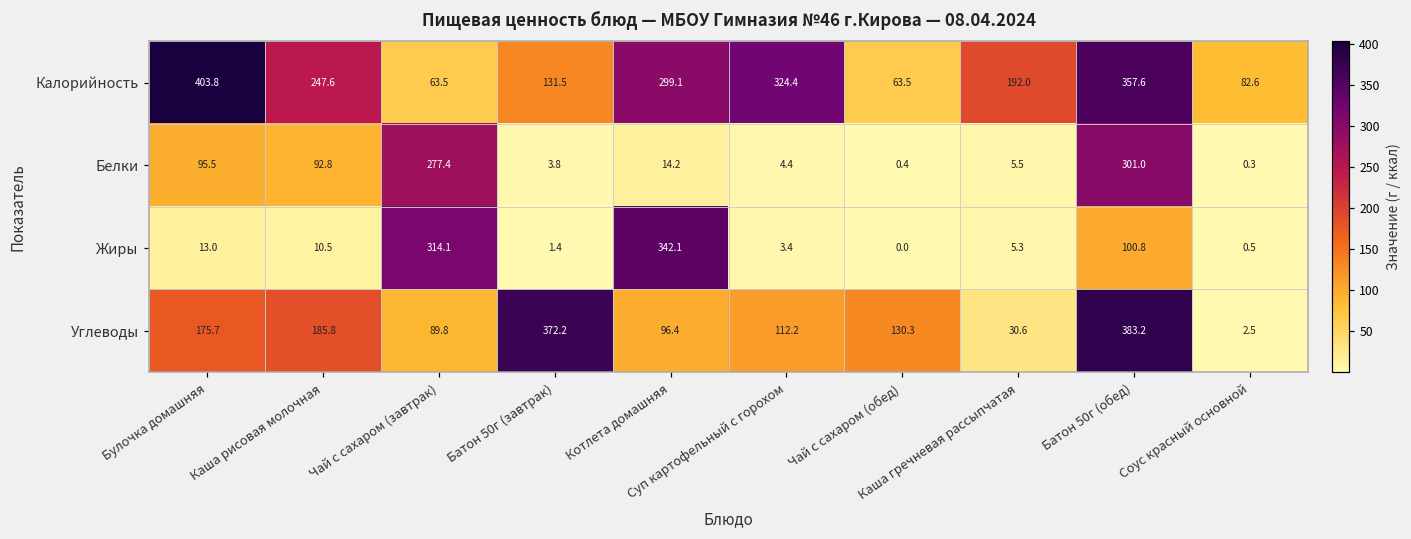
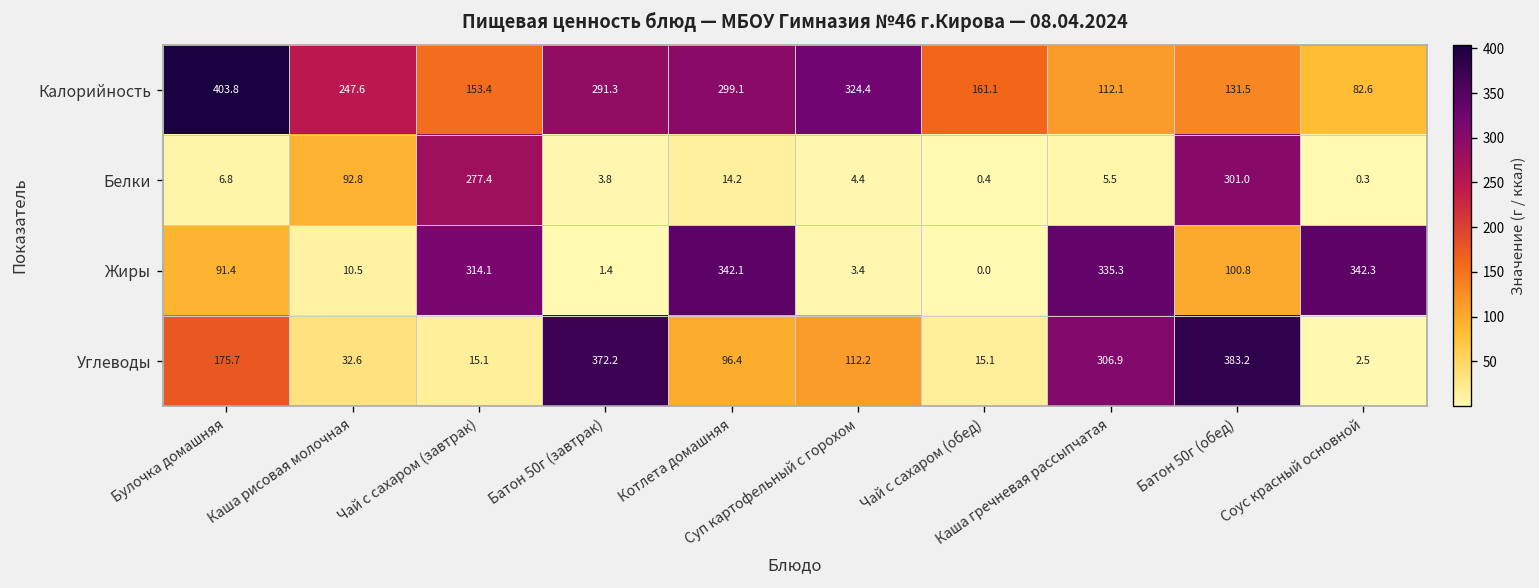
  {
    "Калорийность": {
      "Булочка домашняя": 403.8,
      "Каша рисовая молочная": 247.6,
-     "Чай с сахаром (завтрак)": 63.5,
-     "Батон 50г (завтрак)": 131.5,
+     "Чай с сахаром (завтрак)": 153.4,
+     "Батон 50г (завтрак)": 291.3,
      "Котлета домашняя": 299.1,
      "Суп картофельный с горохом": 324.4,
-     "Чай с сахаром (обед)": 63.5,
-     "Каша гречневая рассыпчатая": 192.0,
-     "Батон 50г (обед)": 357.6,
+     "Чай с сахаром (обед)": 161.1,
+     "Каша гречневая рассыпчатая": 112.1,
+     "Батон 50г (обед)": 131.5,
      "Соус красный основной": 82.6
    },
    "Белки": {
-     "Булочка домашняя": 95.5,
+     "Булочка домашняя": 6.8,
      "Каша рисовая молочная": 92.8,
      "Чай с сахаром (завтрак)": 277.4,
      "Батон 50г (завтрак)": 3.8,
      "Котлета домашняя": 14.2,
      "Суп картофельный с горохом": 4.4,
      "Чай с сахаром (обед)": 0.4,
      "Каша гречневая рассыпчатая": 5.5,
      "Батон 50г (обед)": 301.0,
      "Соус красный основной": 0.3
    },
    "Жиры": {
-     "Булочка домашняя": 13.0,
+     "Булочка домашняя": 91.4,
      "Каша рисовая молочная": 10.5,
      "Чай с сахаром (завтрак)": 314.1,
      "Батон 50г (завтрак)": 1.4,
      "Котлета домашняя": 342.1,
      "Суп картофельный с горохом": 3.4,
      "Чай с сахаром (обед)": 0.0,
-     "Каша гречневая рассыпчатая": 5.3,
+     "Каша гречневая рассыпчатая": 335.3,
      "Батон 50г (обед)": 100.8,
-     "Соус красный основной": 0.5
+     "Соус красный основной": 342.3
    },
    "Углеводы": {
      "Булочка домашняя": 175.7,
-     "Каша рисовая молочная": 185.8,
-     "Чай с сахаром (завтрак)": 89.8,
+     "Каша рисовая молочная": 32.6,
+     "Чай с сахаром (завтрак)": 15.1,
      "Батон 50г (завтрак)": 372.2,
      "Котлета домашняя": 96.4,
      "Суп картофельный с горохом": 112.2,
-     "Чай с сахаром (обед)": 130.3,
-     "Каша гречневая рассыпчатая": 30.6,
+     "Чай с сахаром (обед)": 15.1,
+     "Каша гречневая рассыпчатая": 306.9,
      "Батон 50г (обед)": 383.2,
      "Соус красный основной": 2.5
    }
  }
